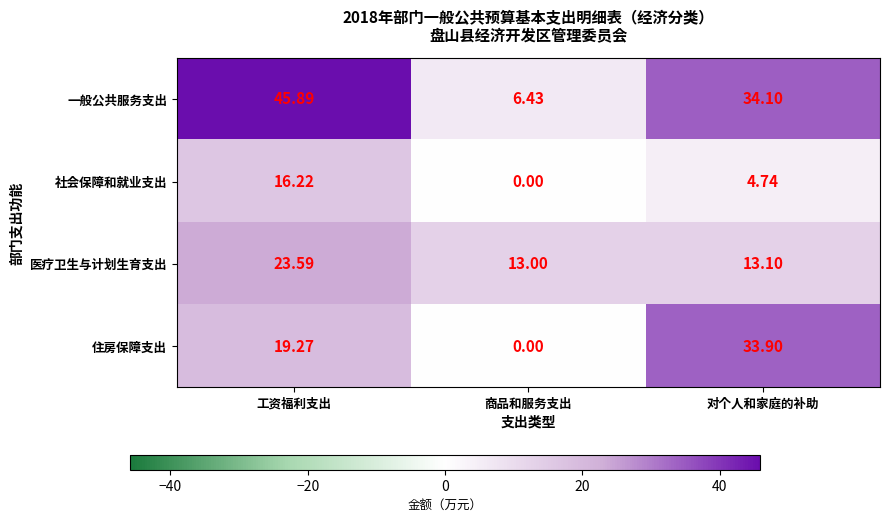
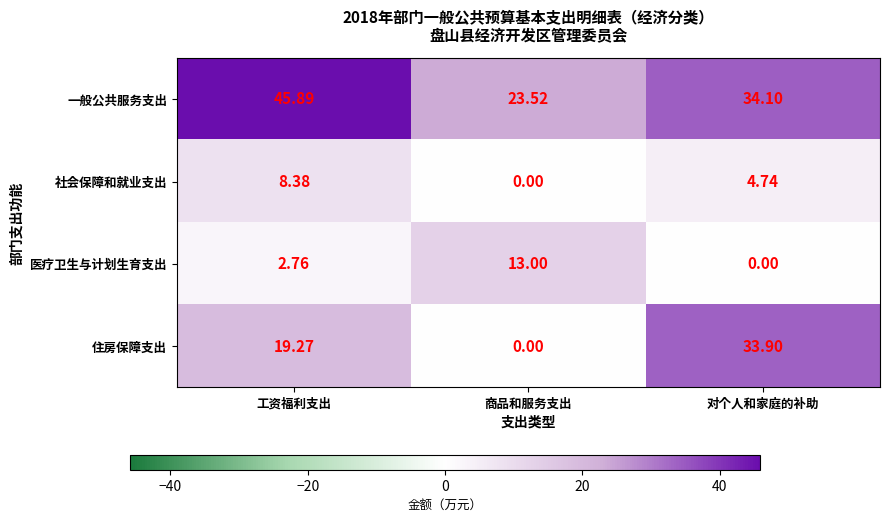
  {
    "一般公共服务支出": {
      "工资福利支出": 45.89,
-     "商品和服务支出": 6.43,
+     "商品和服务支出": 23.52,
      "对个人和家庭的补助": 34.10
    },
    "社会保障和就业支出": {
-     "工资福利支出": 16.22,
+     "工资福利支出": 8.38,
      "商品和服务支出": 0.00,
      "对个人和家庭的补助": 4.74
    },
    "医疗卫生与计划生育支出": {
-     "工资福利支出": 23.59,
+     "工资福利支出": 2.76,
      "商品和服务支出": 13.00,
-     "对个人和家庭的补助": 13.10
+     "对个人和家庭的补助": 0.00
    },
    "住房保障支出": {
      "工资福利支出": 19.27,
      "商品和服务支出": 0.00,
      "对个人和家庭的补助": 33.90
    }
  }
